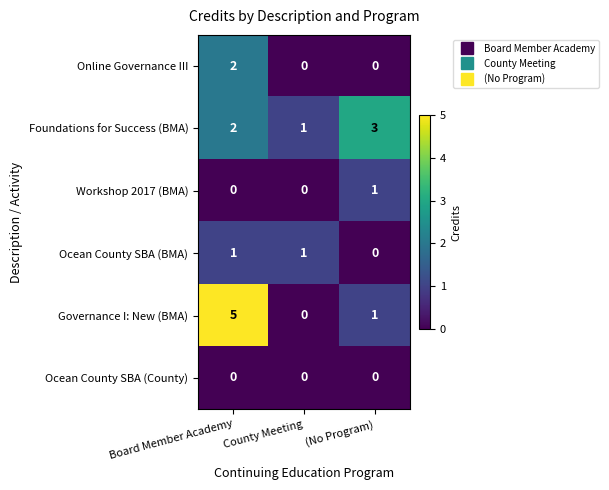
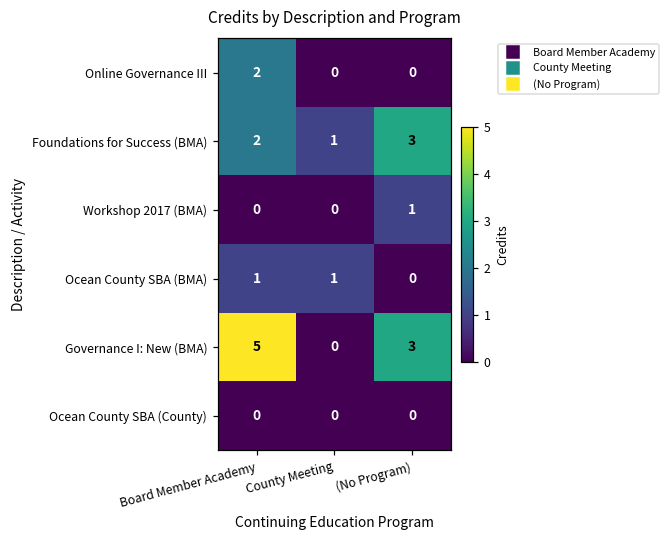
  {
    "Online Governance III": {
      "Board Member Academy": 2,
      "County Meeting": 0,
      "(No Program)": 0
    },
    "Foundations for Success (BMA)": {
      "Board Member Academy": 2,
      "County Meeting": 1,
      "(No Program)": 3
    },
    "Workshop 2017 (BMA)": {
      "Board Member Academy": 0,
      "County Meeting": 0,
      "(No Program)": 1
    },
    "Ocean County SBA (BMA)": {
      "Board Member Academy": 1,
      "County Meeting": 1,
      "(No Program)": 0
    },
    "Governance I: New (BMA)": {
      "Board Member Academy": 5,
      "County Meeting": 0,
-     "(No Program)": 1
+     "(No Program)": 3
    },
    "Ocean County SBA (County)": {
      "Board Member Academy": 0,
      "County Meeting": 0,
      "(No Program)": 0
    }
  }
